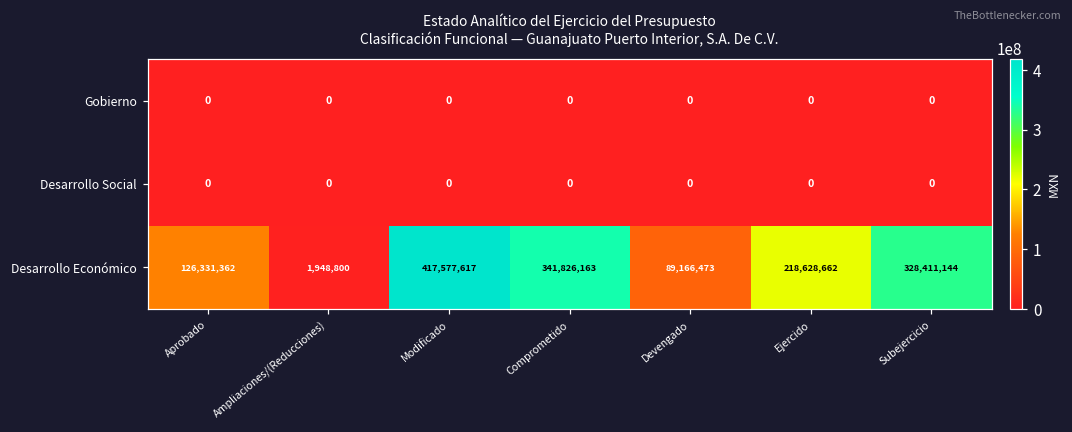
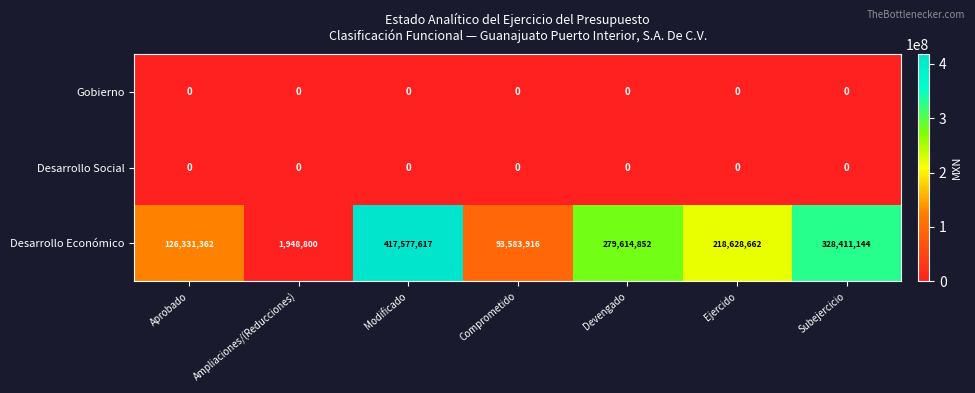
  {
    "Gobierno": {
      "Aprobado": "0",
      "Ampliaciones/(Reducciones)": "0",
      "Modificado": "0",
      "Comprometido": "0",
      "Devengado": "0",
      "Ejercido": "0",
      "Subejercicio": "0"
    },
    "Desarrollo Social": {
      "Aprobado": "0",
      "Ampliaciones/(Reducciones)": "0",
      "Modificado": "0",
      "Comprometido": "0",
      "Devengado": "0",
      "Ejercido": "0",
      "Subejercicio": "0"
    },
    "Desarrollo Económico": {
      "Aprobado": "126,331,362",
      "Ampliaciones/(Reducciones)": "1,948,800",
      "Modificado": "417,577,617",
-     "Comprometido": "341,826,163",
-     "Devengado": "89,166,473",
+     "Comprometido": "93,583,916",
+     "Devengado": "279,614,852",
      "Ejercido": "218,628,662",
      "Subejercicio": "328,411,144"
    }
  }
